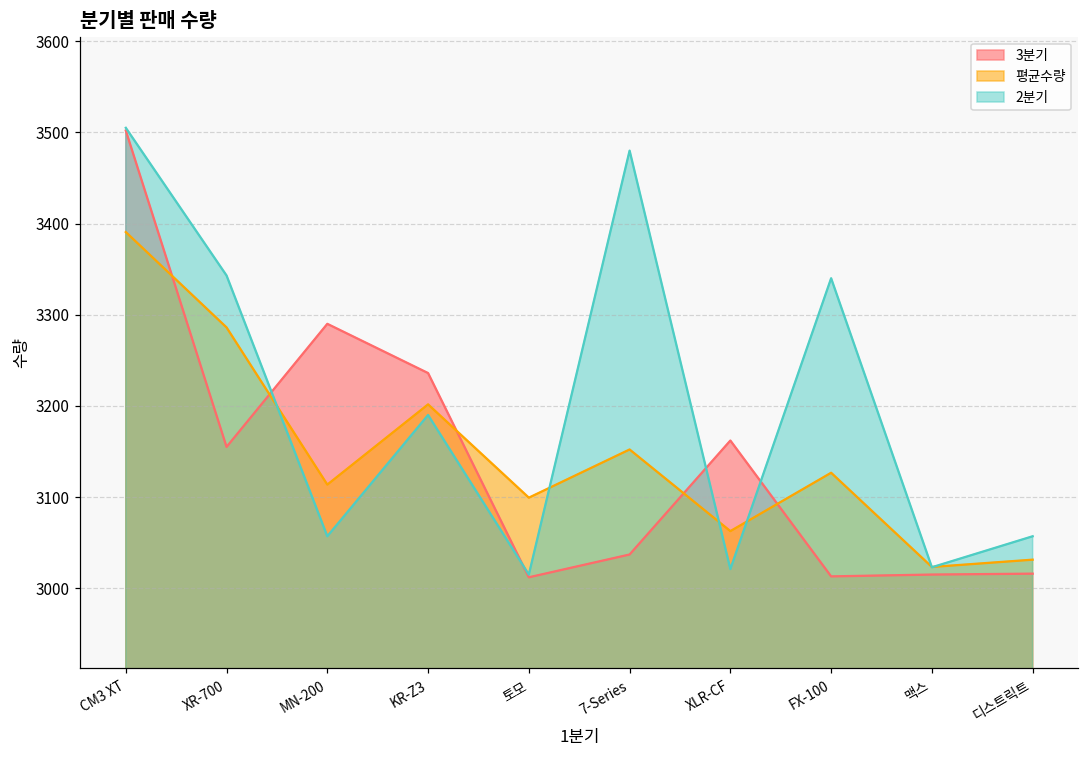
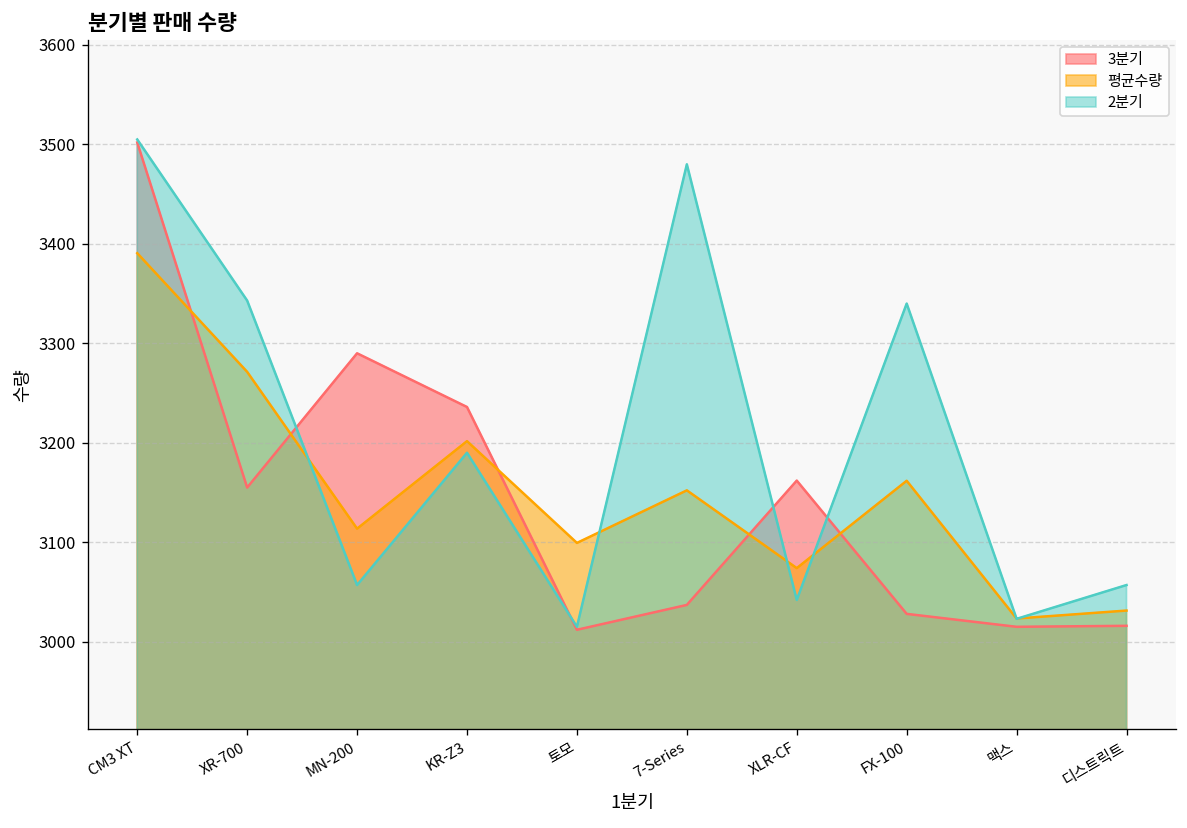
  {
    "3분기": {
      "XR-700": 3160,
      "MN-200": 3290,
      "KR-Z3": 3240,
      "7-Series": 3040,
      "XLR-CF": 3160,
-     "FX-100": 3010,
+     "FX-100": 3030,
      "맥스": 3020,
      "디스트릭트": 3020
    },
    "평균수량": {
      "CM3 XT": 3390,
-     "XR-700": 3290,
+     "XR-700": 3270,
      "MN-200": 3110,
      "KR-Z3": 3200,
      "토모": 3100,
      "7-Series": 3150,
-     "XLR-CF": 3060,
-     "FX-100": 3130,
+     "XLR-CF": 3070,
+     "FX-100": 3160,
      "디스트릭트": 3030
    },
    "2분기": {
      "XR-700": 3340,
      "MN-200": 3060,
      "KR-Z3": 3190,
      "7-Series": 3480,
-     "XLR-CF": 3020,
+     "XLR-CF": 3040,
      "FX-100": 3340,
      "디스트릭트": 3060
    }
  }
